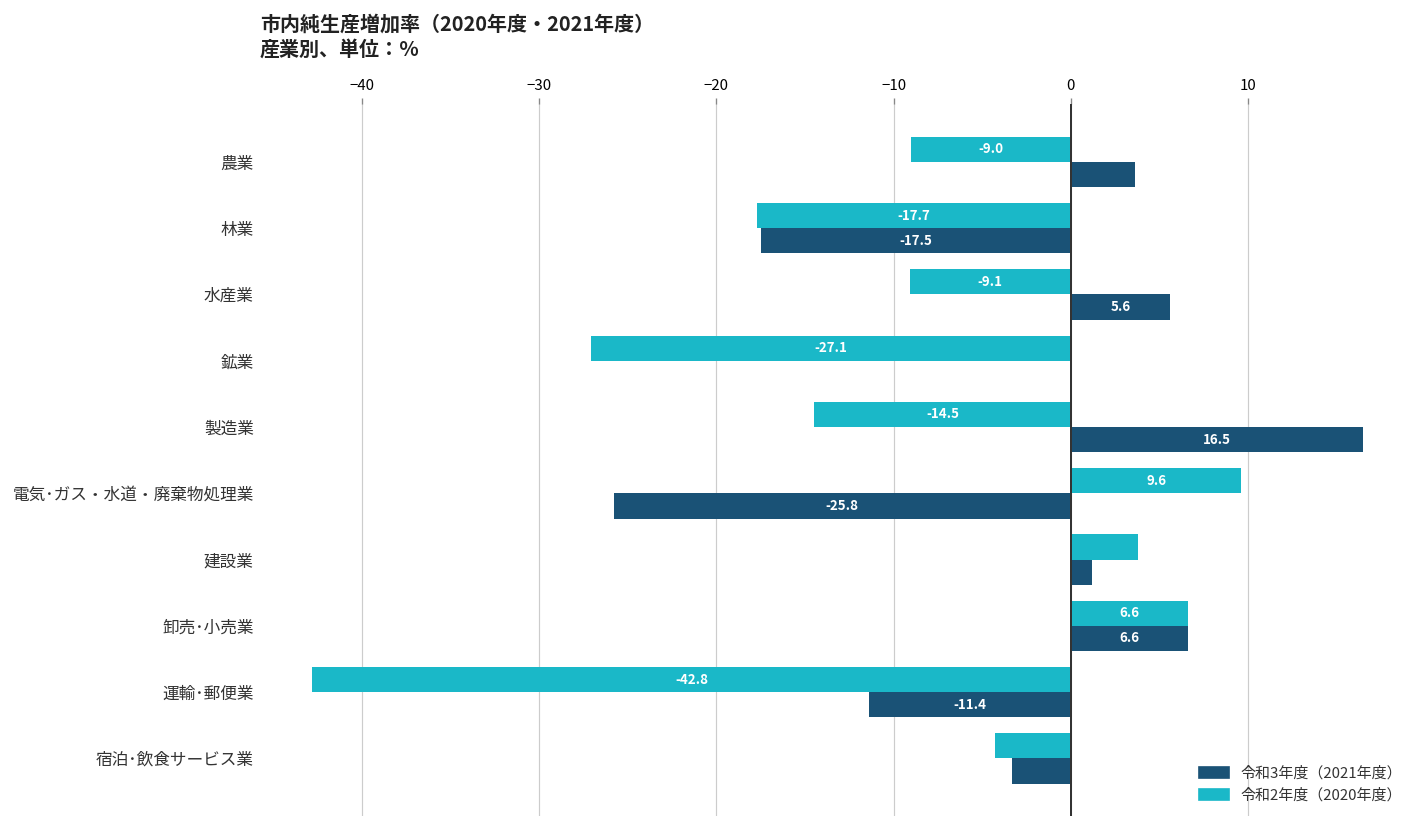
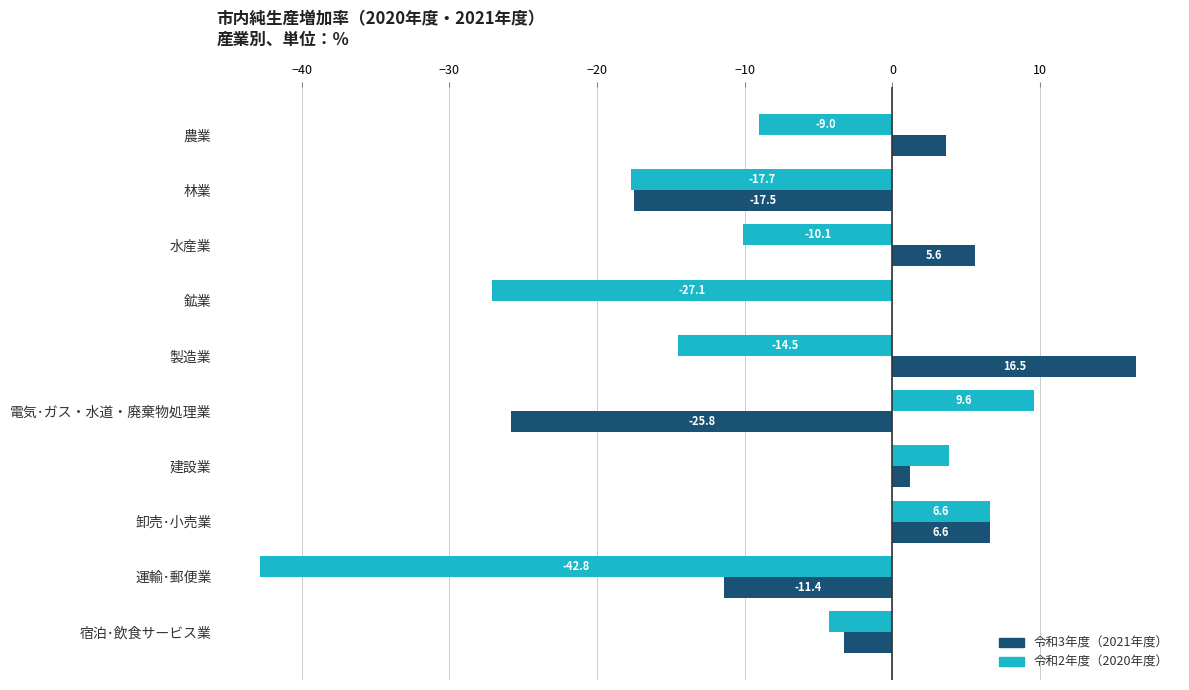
  {
    "令和3年度（2021年度）": {
      "林業": -17.5,
      "水産業": 5.6,
      "製造業": 16.5,
      "電気･ガス・水道・廃棄物処理業": -25.8,
      "卸売･小売業": 6.6,
      "運輸･郵便業": -11.4
    },
    "令和2年度（2020年度）": {
      "農業": -9.0,
      "林業": -17.7,
-     "水産業": -9.1,
+     "水産業": -10.1,
      "鉱業": -27.1,
      "製造業": -14.5,
      "電気･ガス・水道・廃棄物処理業": 9.6,
      "卸売･小売業": 6.6,
      "運輸･郵便業": -42.8
    }
  }
